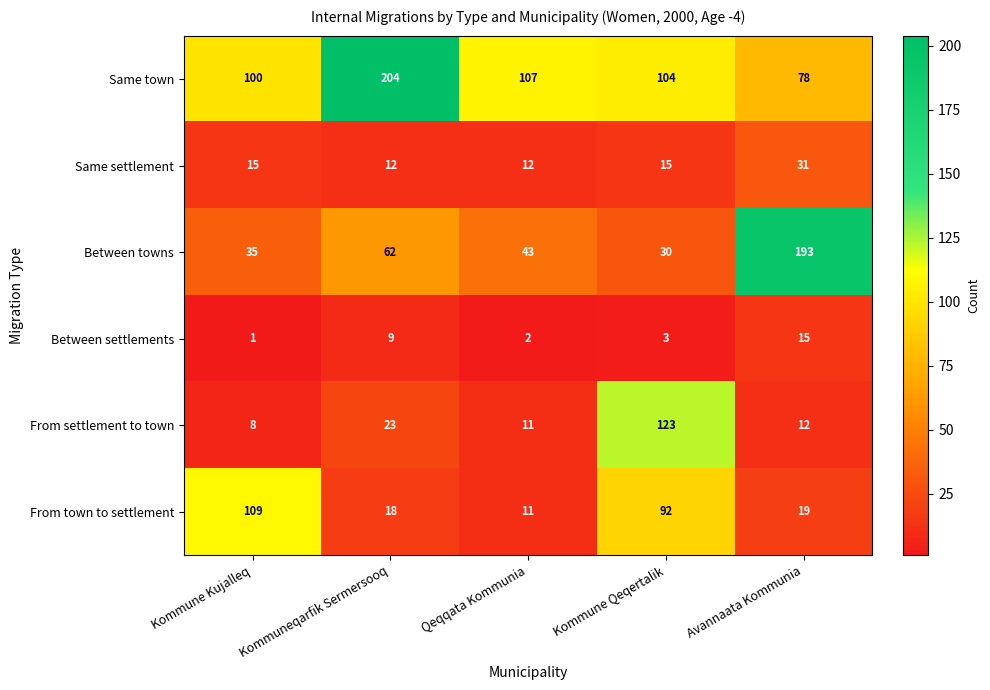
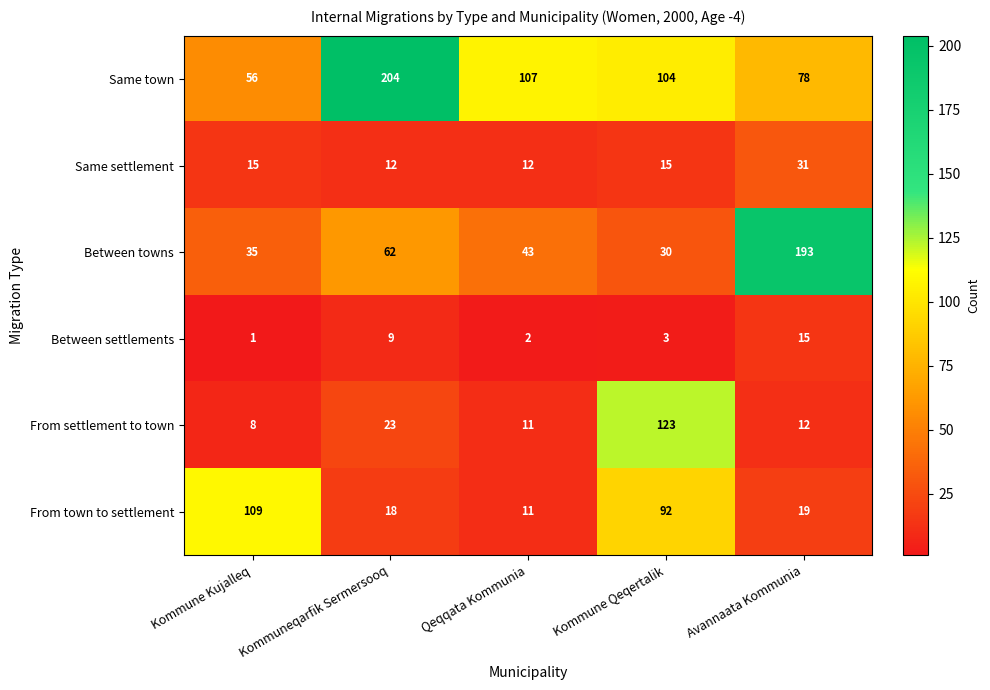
  {
    "Same town": {
-     "Kommune Kujalleq": 100,
+     "Kommune Kujalleq": 56,
      "Kommuneqarfik Sermersooq": 204,
      "Qeqqata Kommunia": 107,
      "Kommune Qeqertalik": 104,
      "Avannaata Kommunia": 78
    },
    "Same settlement": {
      "Kommune Kujalleq": 15,
      "Kommuneqarfik Sermersooq": 12,
      "Qeqqata Kommunia": 12,
      "Kommune Qeqertalik": 15,
      "Avannaata Kommunia": 31
    },
    "Between towns": {
      "Kommune Kujalleq": 35,
      "Kommuneqarfik Sermersooq": 62,
      "Qeqqata Kommunia": 43,
      "Kommune Qeqertalik": 30,
      "Avannaata Kommunia": 193
    },
    "Between settlements": {
      "Kommune Kujalleq": 1,
      "Kommuneqarfik Sermersooq": 9,
      "Qeqqata Kommunia": 2,
      "Kommune Qeqertalik": 3,
      "Avannaata Kommunia": 15
    },
    "From settlement to town": {
      "Kommune Kujalleq": 8,
      "Kommuneqarfik Sermersooq": 23,
      "Qeqqata Kommunia": 11,
      "Kommune Qeqertalik": 123,
      "Avannaata Kommunia": 12
    },
    "From town to settlement": {
      "Kommune Kujalleq": 109,
      "Kommuneqarfik Sermersooq": 18,
      "Qeqqata Kommunia": 11,
      "Kommune Qeqertalik": 92,
      "Avannaata Kommunia": 19
    }
  }
